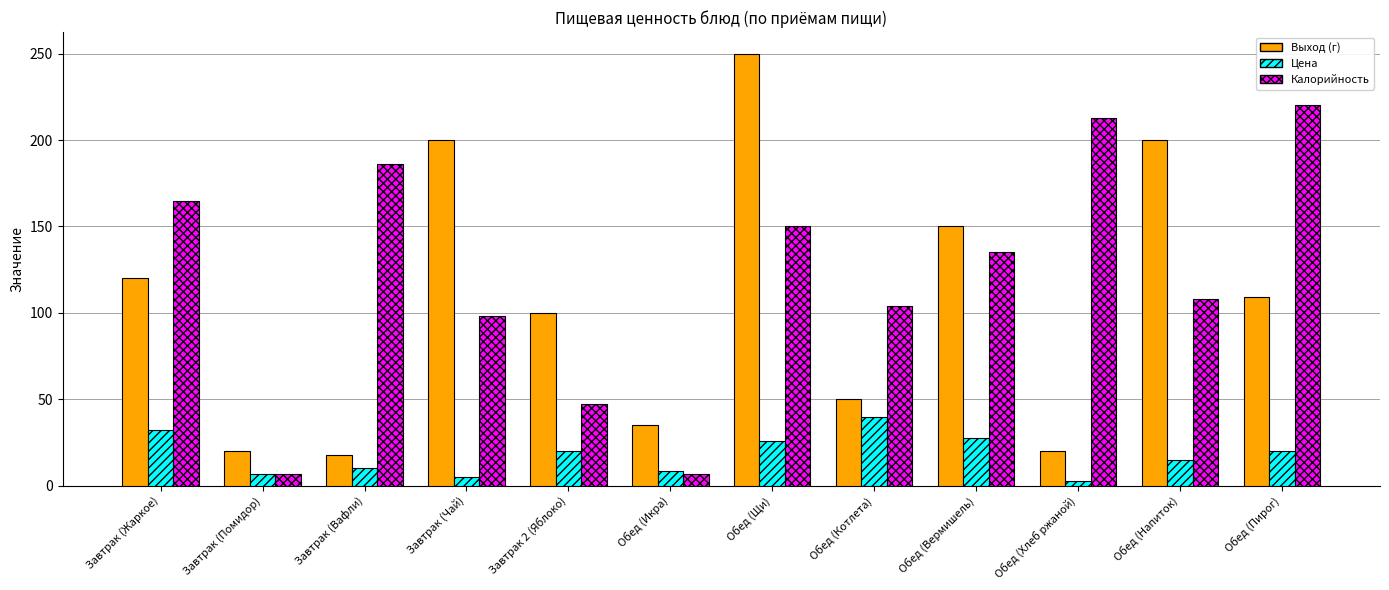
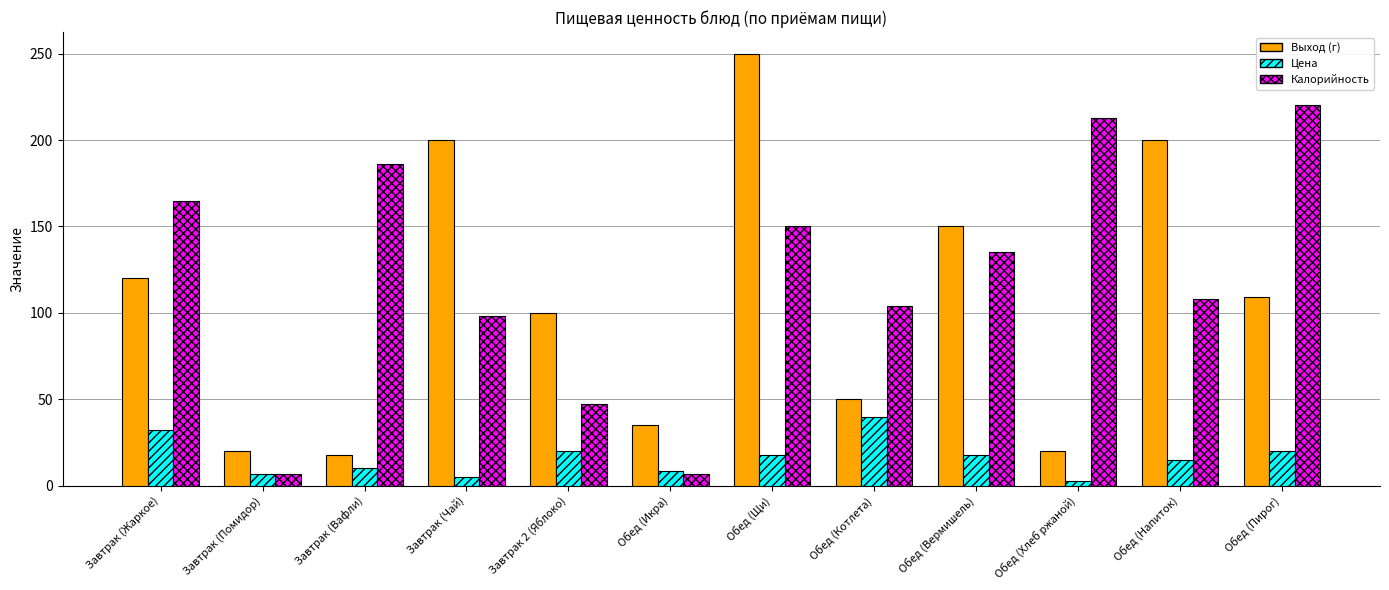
  {
    "Выход (г)": {
      "Завтрак (Жаркое)": 120,
      "Завтрак (Помидор)": 20,
      "Завтрак (Вафли)": 18,
      "Завтрак (Чай)": 200,
      "Завтрак 2 (Яблоко)": 100,
      "Обед (Икра)": 35,
      "Обед (Щи)": 250,
      "Обед (Котлета)": 50,
      "Обед (Вермишель)": 150,
      "Обед (Хлеб ржаной)": 20,
      "Обед (Напиток)": 200,
      "Обед (Пирог)": 109
    },
    "Цена": {
      "Завтрак (Жаркое)": 32,
      "Завтрак (Помидор)": 7,
      "Завтрак (Вафли)": 10,
      "Завтрак (Чай)": 5,
      "Завтрак 2 (Яблоко)": 20,
      "Обед (Икра)": 9,
-     "Обед (Щи)": 26,
+     "Обед (Щи)": 18,
      "Обед (Котлета)": 40,
-     "Обед (Вермишель)": 28,
+     "Обед (Вермишель)": 18,
      "Обед (Хлеб ржаной)": 3,
      "Обед (Напиток)": 15,
      "Обед (Пирог)": 20
    },
    "Калорийность": {
      "Завтрак (Жаркое)": 165,
      "Завтрак (Помидор)": 7,
      "Завтрак (Вафли)": 186,
      "Завтрак (Чай)": 98,
      "Завтрак 2 (Яблоко)": 47,
      "Обед (Икра)": 7,
      "Обед (Щи)": 151,
      "Обед (Котлета)": 104,
      "Обед (Вермишель)": 135,
      "Обед (Хлеб ржаной)": 213,
      "Обед (Напиток)": 108,
      "Обед (Пирог)": 220
    }
  }
